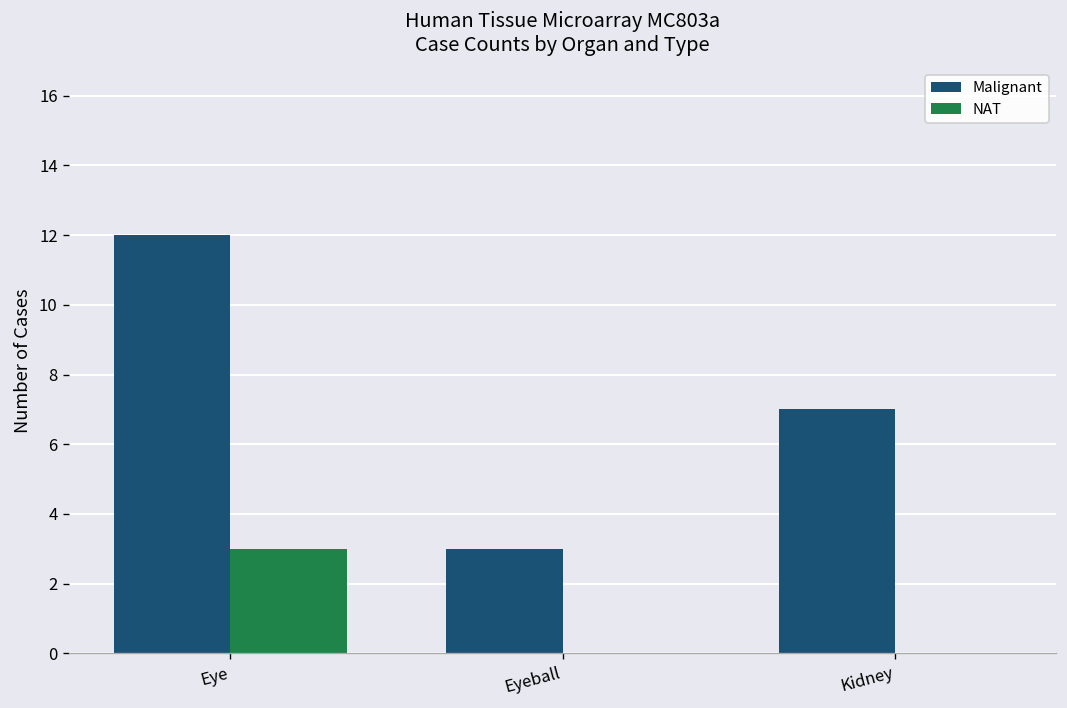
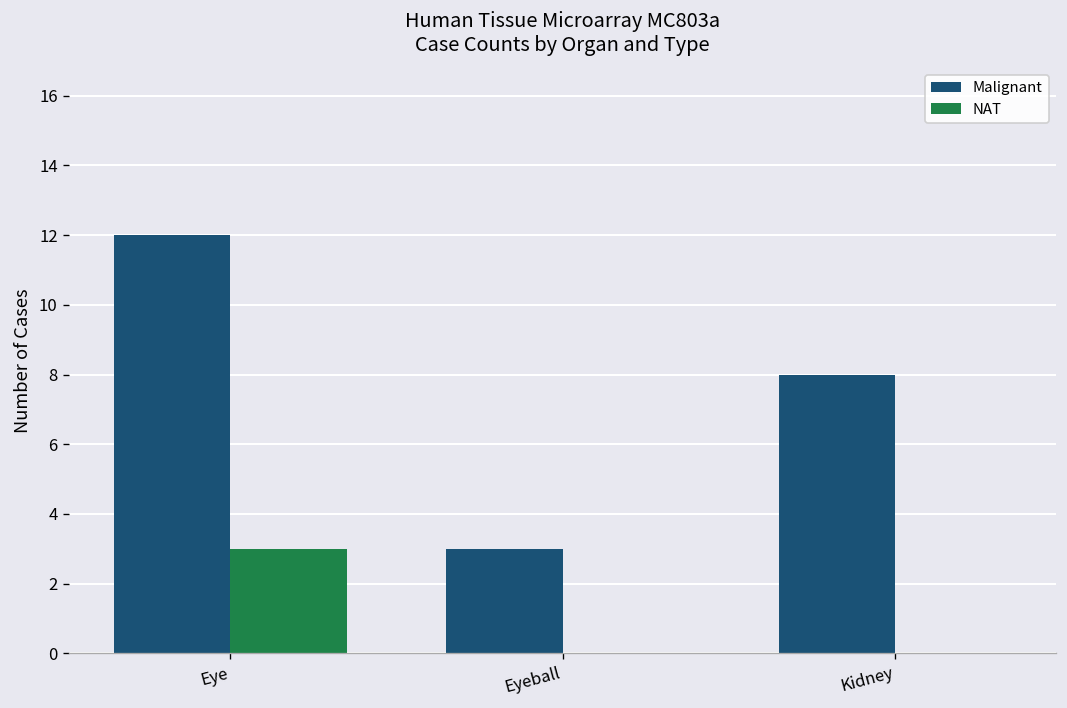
  {
    "Malignant": {
      "Eye": 12,
      "Eyeball": 3,
-     "Kidney": 7
+     "Kidney": 8
    },
    "NAT": {
      "Eye": 3,
      "Eyeball": 0,
      "Kidney": 0
    }
  }
